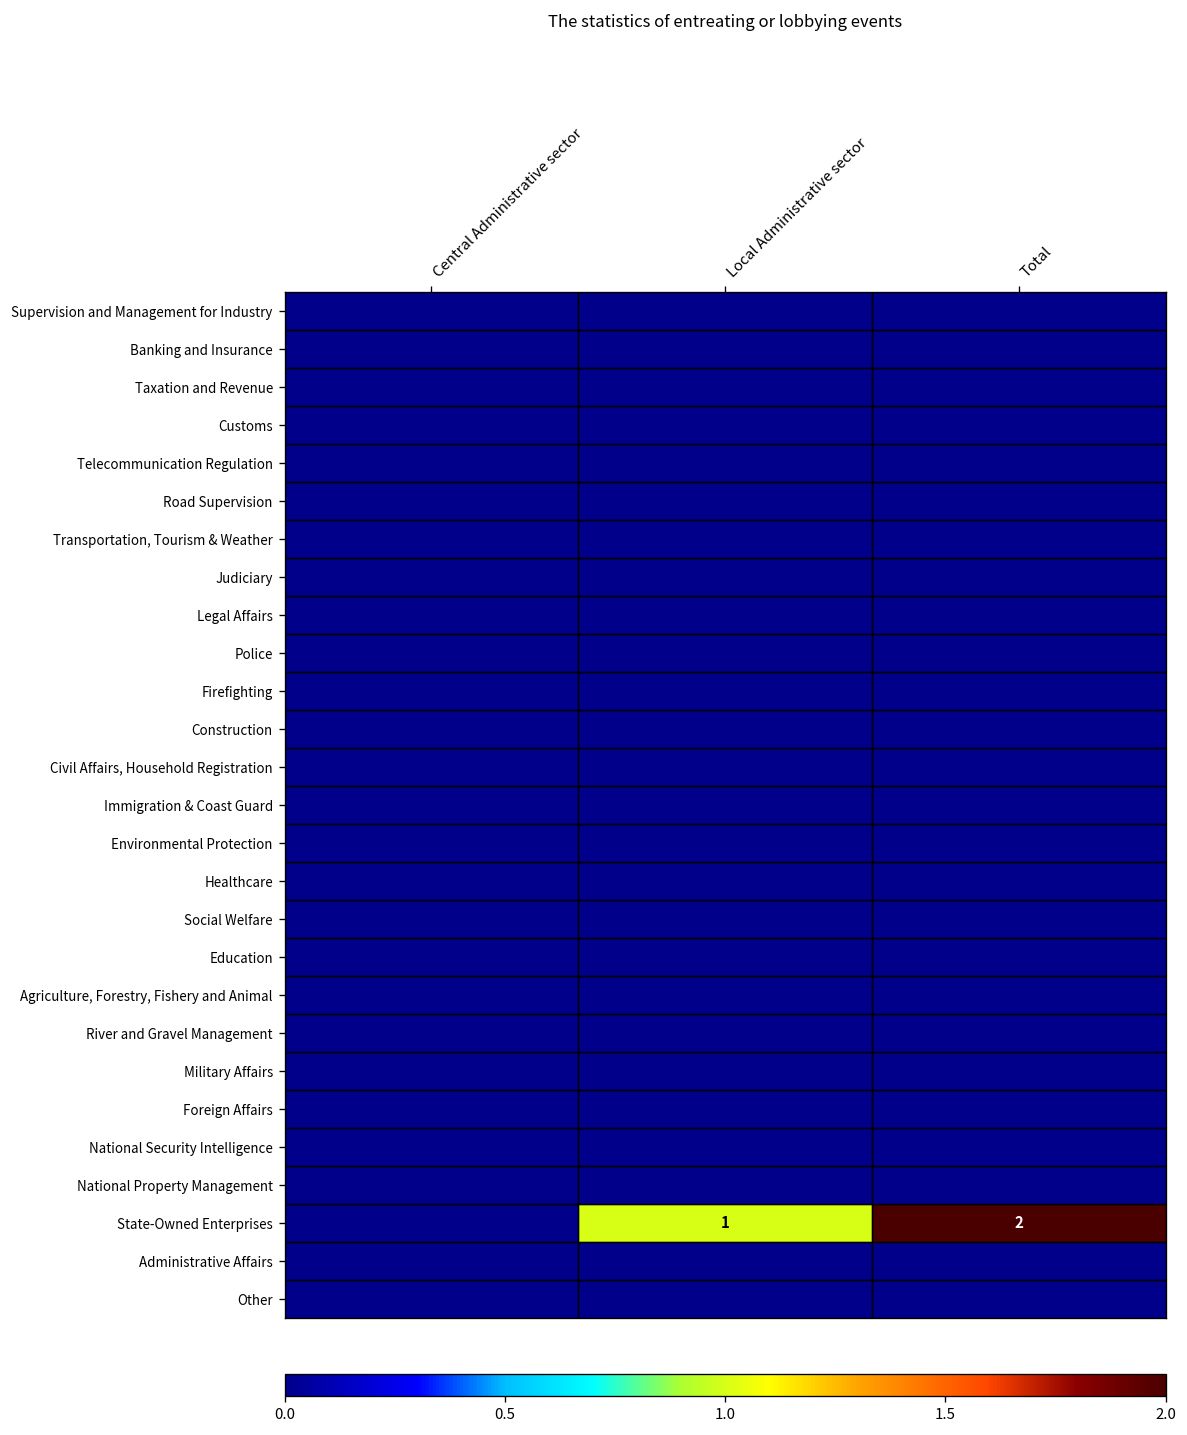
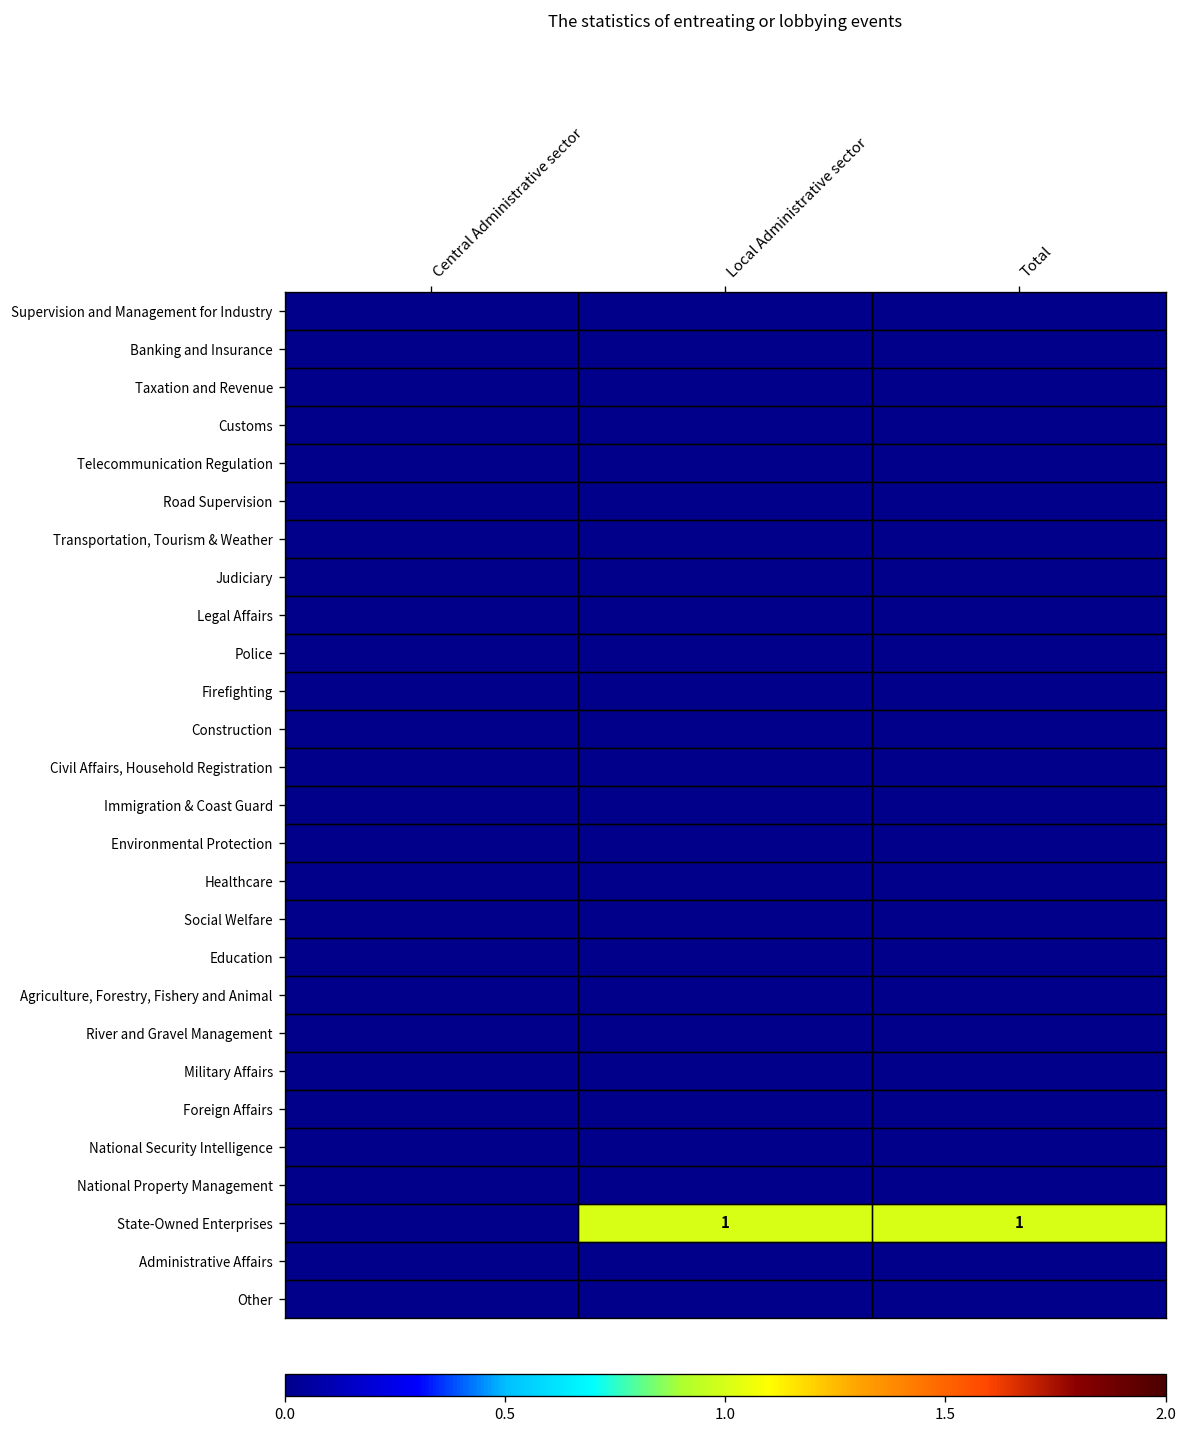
  {
    "State-Owned Enterprises": {
      "Local Administrative sector": 1,
-     "Total": 2
+     "Total": 1
    }
  }
